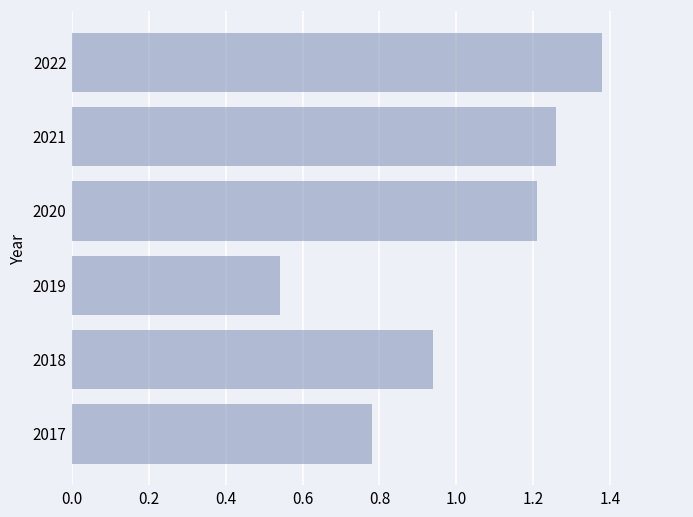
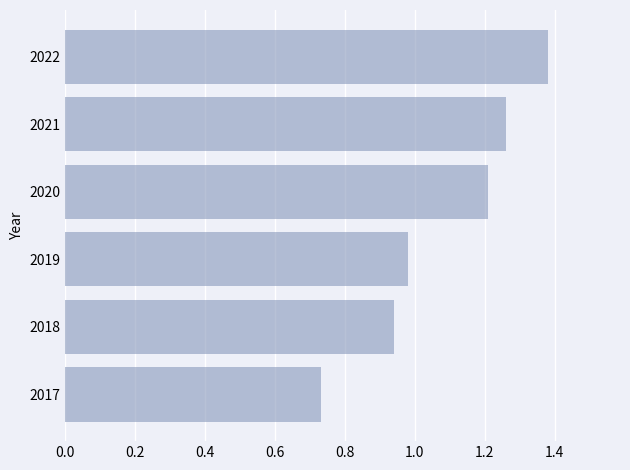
  {
    "2022": 1.38,
    "2021": 1.26,
    "2020": 1.21,
-   "2019": 0.54,
+   "2019": 0.98,
    "2018": 0.94,
-   "2017": 0.78
+   "2017": 0.73
  }
